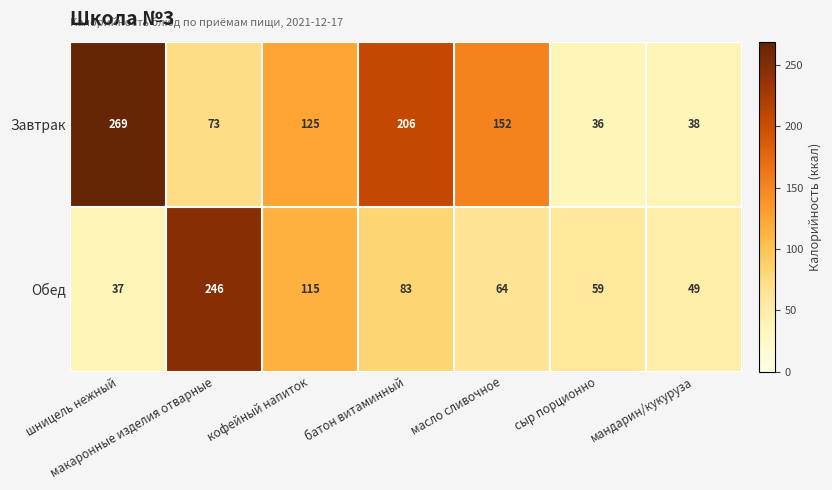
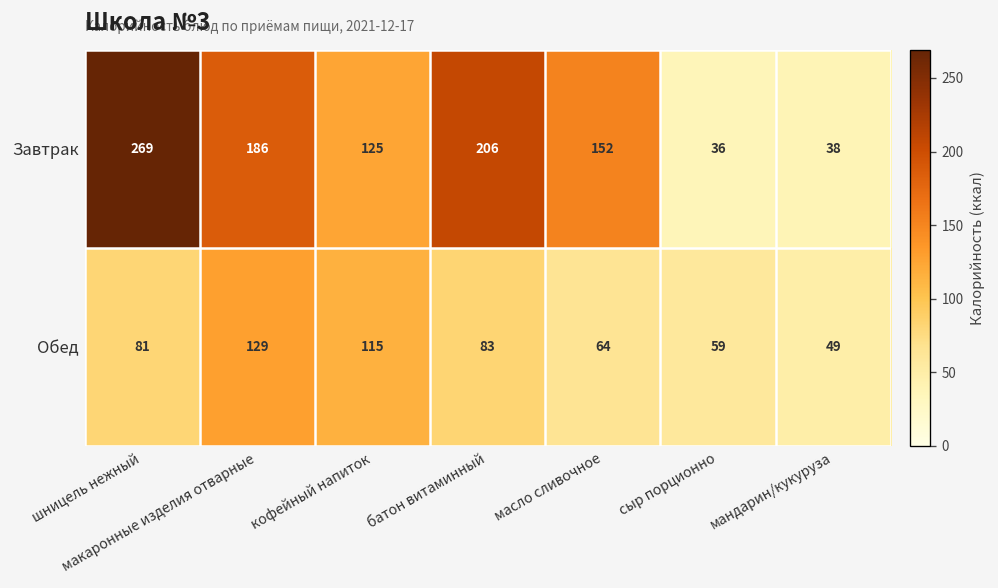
  {
    "Завтрак": {
      "шницель нежный": 269,
-     "макаронные изделия отварные": 73,
+     "макаронные изделия отварные": 186,
      "кофейный напиток": 125,
      "батон витаминный": 206,
      "масло сливочное": 152,
      "сыр порционно": 36,
      "мандарин/кукуруза": 38
    },
    "Обед": {
-     "шницель нежный": 37,
-     "макаронные изделия отварные": 246,
+     "шницель нежный": 81,
+     "макаронные изделия отварные": 129,
      "кофейный напиток": 115,
      "батон витаминный": 83,
      "масло сливочное": 64,
      "сыр порционно": 59,
      "мандарин/кукуруза": 49
    }
  }
